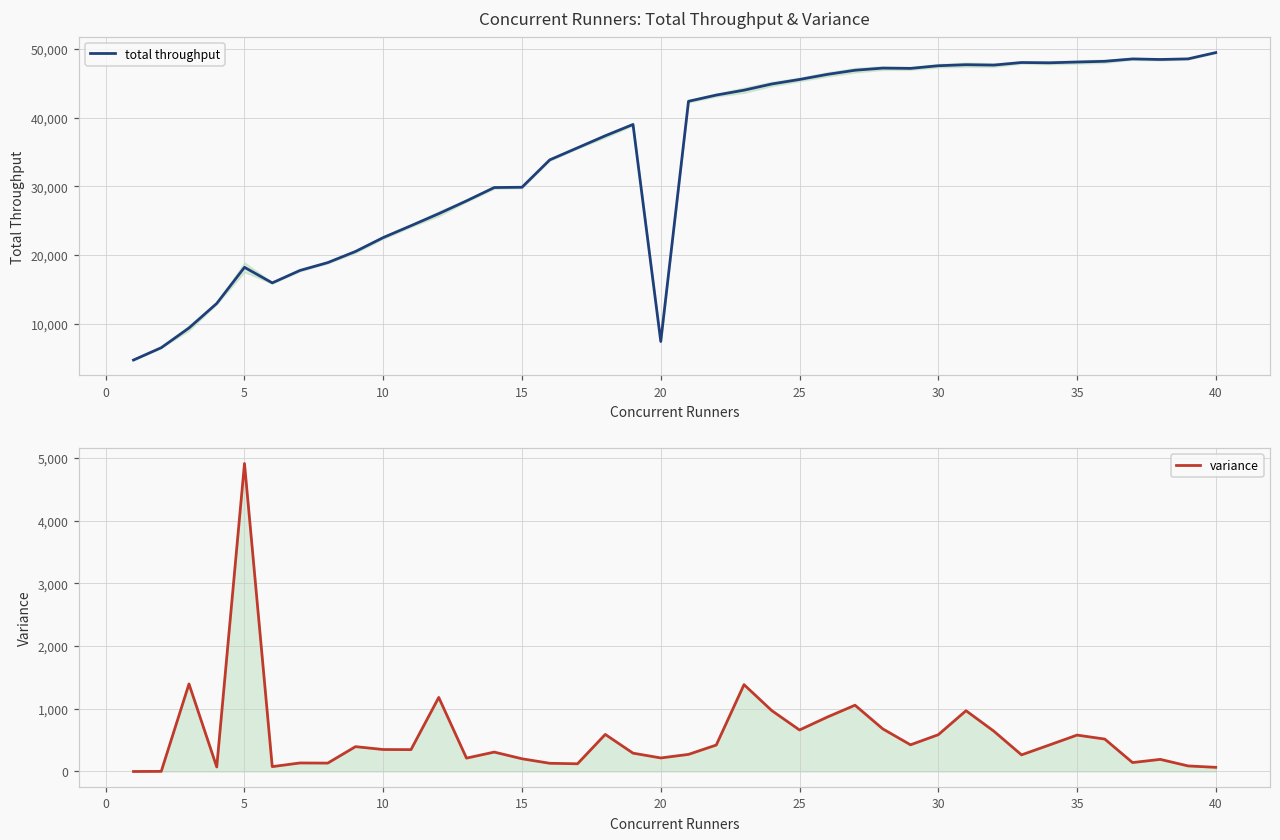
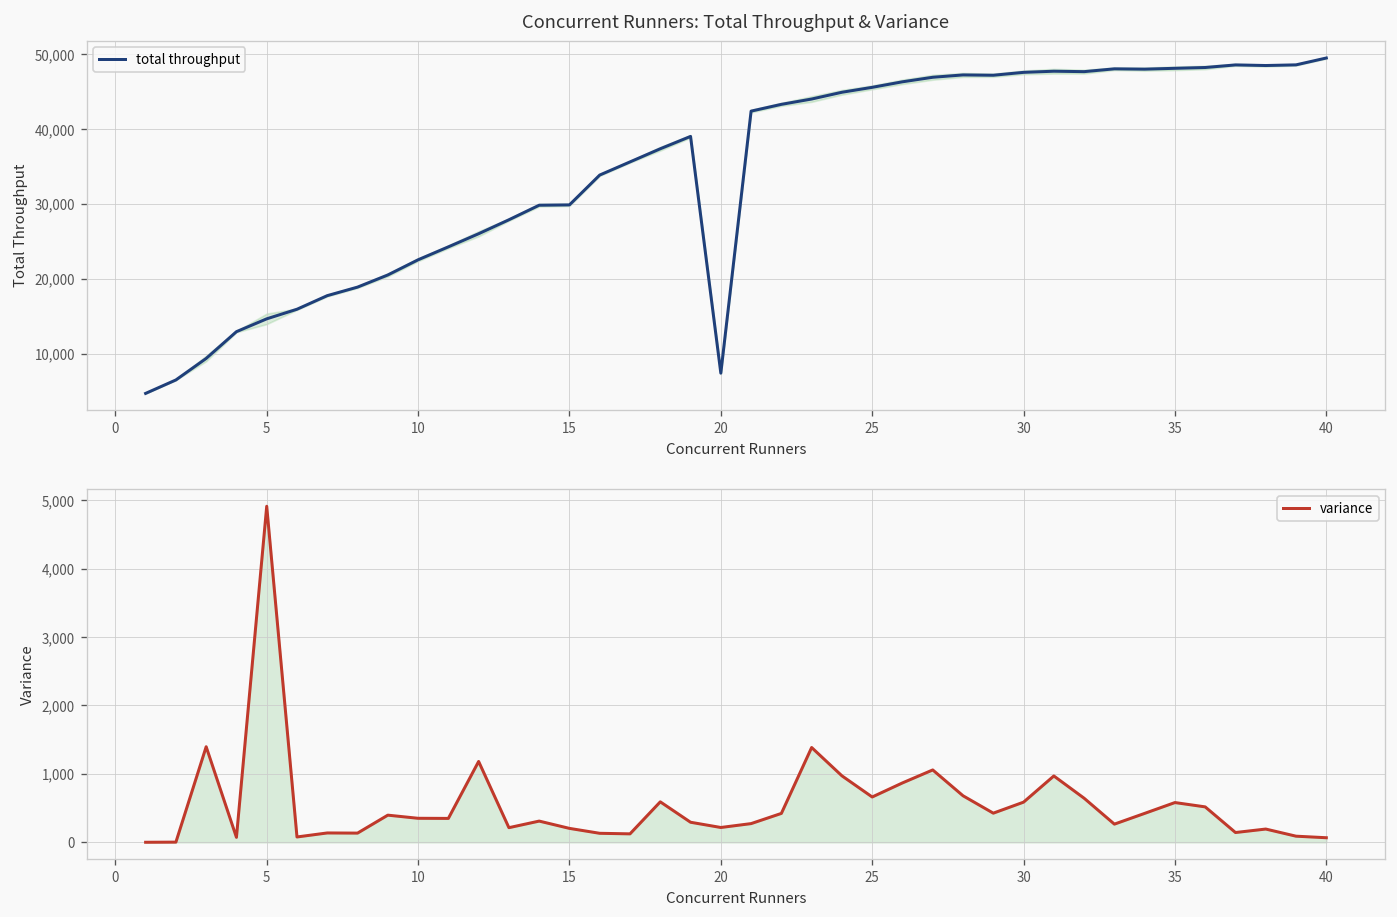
  {
    "Concurrent Runners: Total Throughput & Variance": {
      "total throughput": {
-       "5": "18,000"
+       "5": "15,000"
      }
    }
  }
